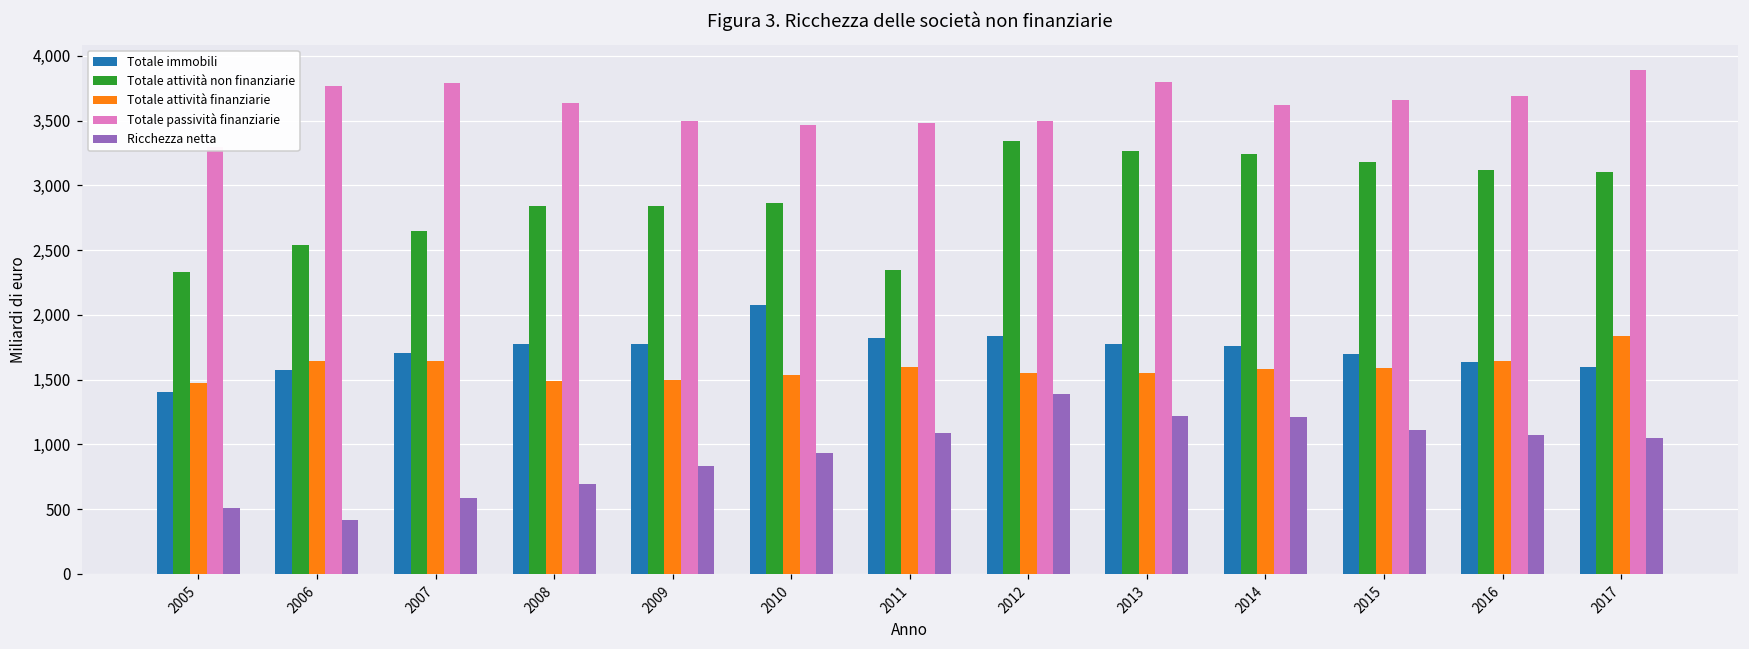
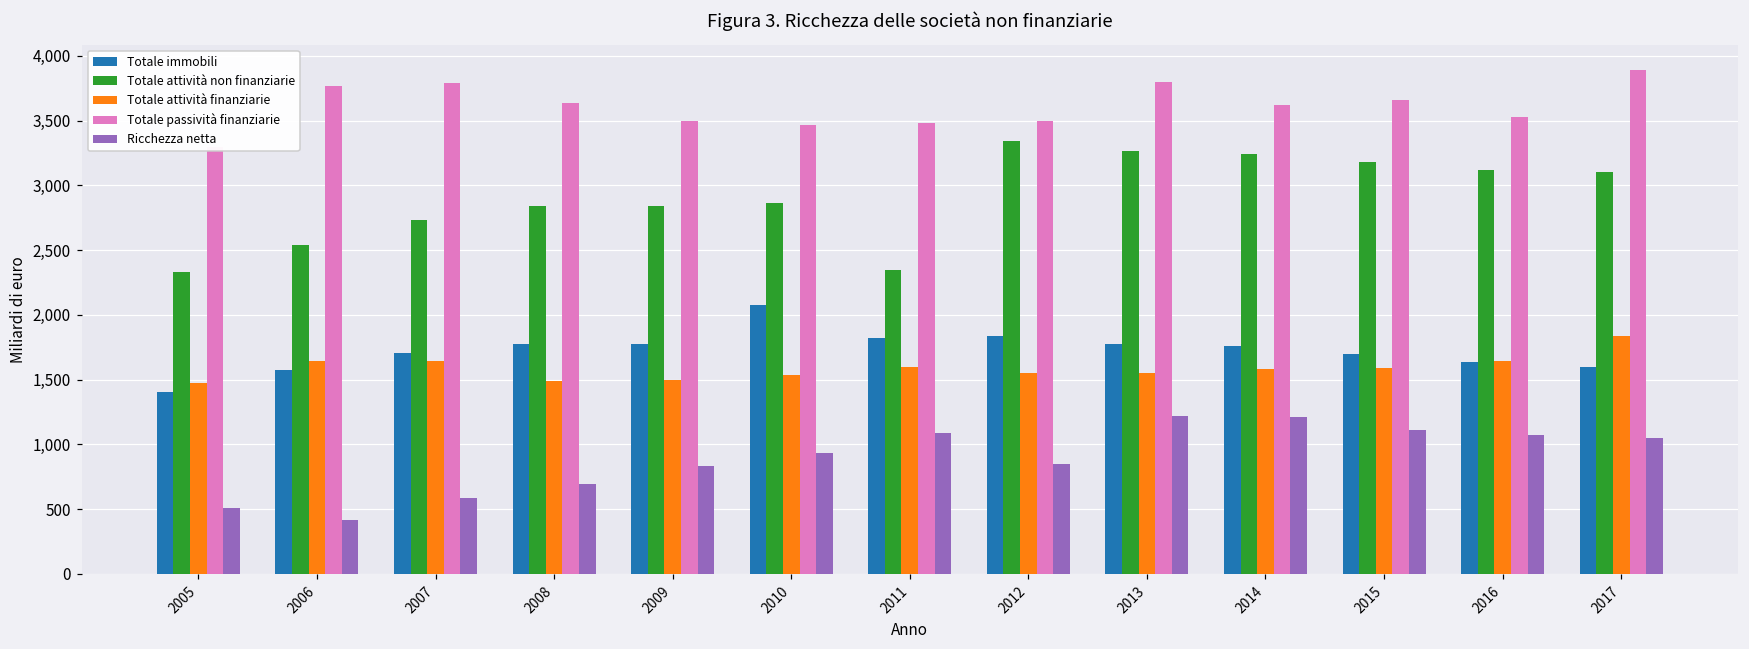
  {
    "Totale immobili": {
      "2005": "1,400",
      "2006": "1,570",
      "2007": "1,710",
      "2008": "1,780",
      "2009": "1,770",
      "2010": "2,080",
      "2011": "1,820",
      "2012": "1,830",
      "2013": "1,780",
      "2014": "1,760",
      "2015": "1,690",
      "2016": "1,640",
      "2017": "1,590"
    },
    "Totale attività non finanziarie": {
      "2005": "2,330",
      "2006": "2,540",
-     "2007": "2,650",
+     "2007": "2,730",
      "2008": "2,840",
      "2009": "2,840",
      "2010": "2,870",
      "2011": "2,340",
      "2012": "3,340",
      "2013": "3,260",
      "2014": "3,240",
      "2015": "3,180",
      "2016": "3,120",
      "2017": "3,100"
    },
    "Totale attività finanziarie": {
      "2005": "1,480",
      "2006": "1,640",
      "2007": "1,650",
      "2008": "1,490",
      "2009": "1,500",
      "2010": "1,530",
      "2011": "1,600",
      "2012": "1,550",
      "2013": "1,550",
      "2014": "1,590",
      "2015": "1,590",
      "2016": "1,640",
      "2017": "1,840"
    },
    "Totale passività finanziarie": {
      "2005": "3,300",
      "2006": "3,770",
      "2007": "3,790",
      "2008": "3,630",
      "2009": "3,500",
      "2010": "3,460",
      "2011": "3,480",
      "2012": "3,500",
      "2013": "3,800",
      "2014": "3,620",
      "2015": "3,660",
-     "2016": "3,690",
+     "2016": "3,530",
      "2017": "3,890"
    },
    "Ricchezza netta": {
      "2005": "510",
      "2006": "410",
      "2007": "590",
      "2008": "690",
      "2009": "840",
      "2010": "940",
      "2011": "1,090",
-     "2012": "1,390",
+     "2012": "850",
      "2013": "1,220",
      "2014": "1,210",
      "2015": "1,110",
      "2016": "1,080",
      "2017": "1,050"
    }
  }
